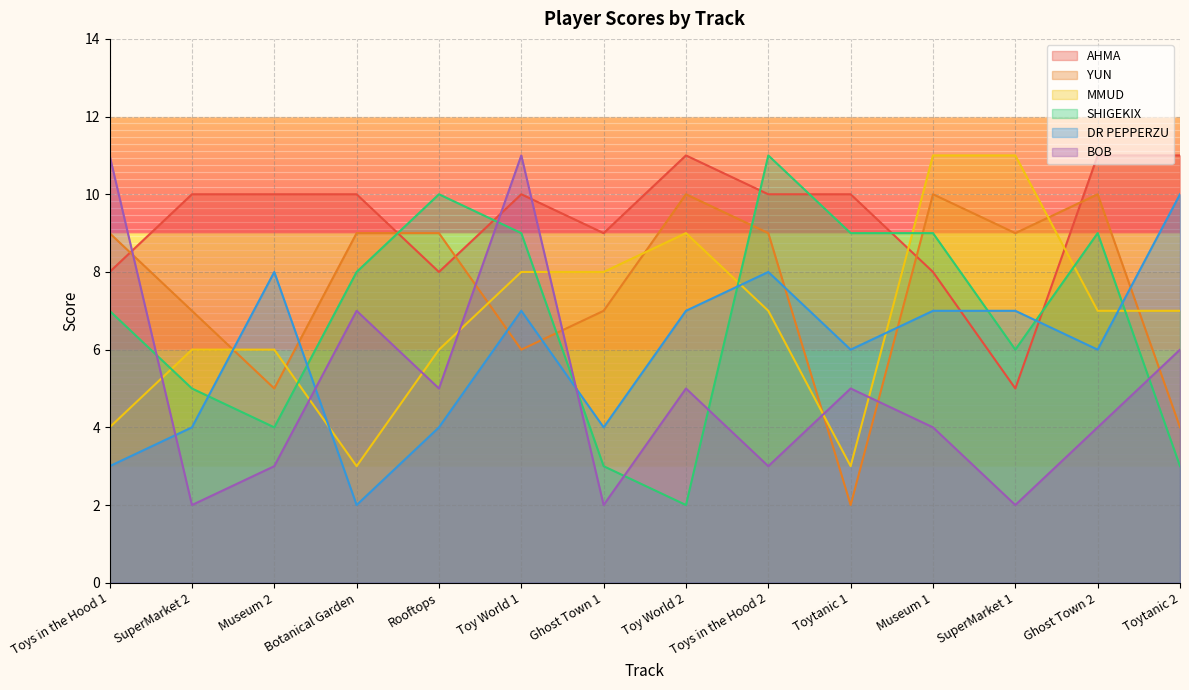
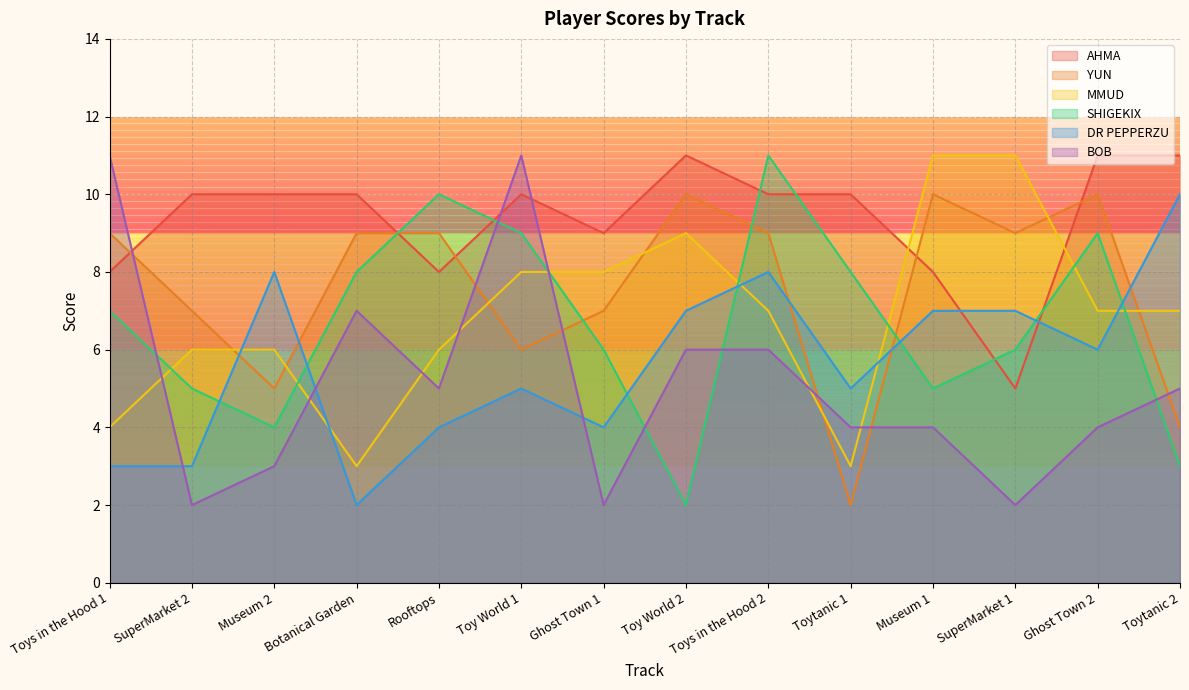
  {
    "SHIGEKIX": {
      "Toys in the Hood 1": 7,
      "SuperMarket 2": 5,
      "Museum 2": 4,
      "Botanical Garden": 8,
      "Rooftops": 10,
      "Toy World 1": 9,
-     "Ghost Town 1": 3,
+     "Ghost Town 1": 6,
      "Toy World 2": 2,
      "Toys in the Hood 2": 11,
-     "Toytanic 1": 9,
-     "Museum 1": 9,
+     "Toytanic 1": 8,
+     "Museum 1": 5,
      "SuperMarket 1": 6,
      "Ghost Town 2": 9,
      "Toytanic 2": 3
    },
    "DR PEPPERZU": {
      "Toys in the Hood 1": 3,
-     "SuperMarket 2": 4,
+     "SuperMarket 2": 3,
      "Museum 2": 8,
      "Botanical Garden": 2,
      "Rooftops": 4,
-     "Toy World 1": 7,
+     "Toy World 1": 5,
      "Ghost Town 1": 4,
      "Toy World 2": 7,
      "Toys in the Hood 2": 8,
-     "Toytanic 1": 6,
+     "Toytanic 1": 5,
      "Museum 1": 7,
      "SuperMarket 1": 7,
      "Ghost Town 2": 6,
      "Toytanic 2": 10
    },
    "BOB": {
      "Toys in the Hood 1": 11,
      "SuperMarket 2": 2,
      "Museum 2": 3,
      "Botanical Garden": 7,
      "Rooftops": 5,
      "Toy World 1": 11,
      "Ghost Town 1": 2,
-     "Toy World 2": 5,
-     "Toys in the Hood 2": 3,
-     "Toytanic 1": 5,
+     "Toy World 2": 6,
+     "Toys in the Hood 2": 6,
+     "Toytanic 1": 4,
      "Museum 1": 4,
      "SuperMarket 1": 2,
      "Ghost Town 2": 4,
-     "Toytanic 2": 6
+     "Toytanic 2": 5
    }
  }
